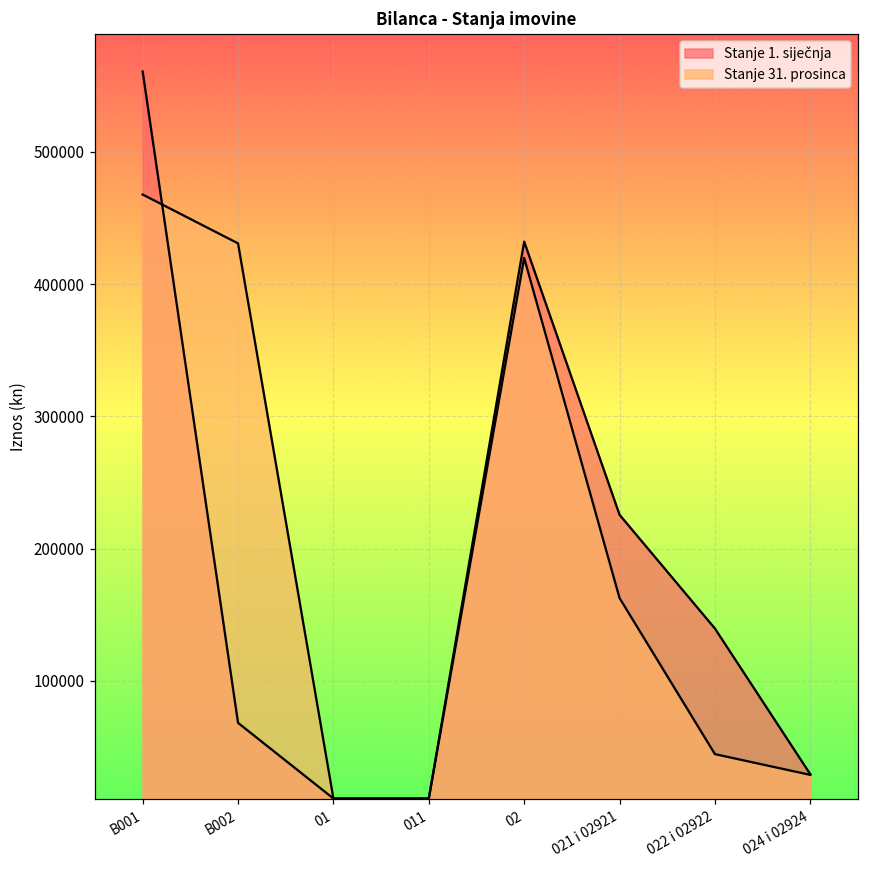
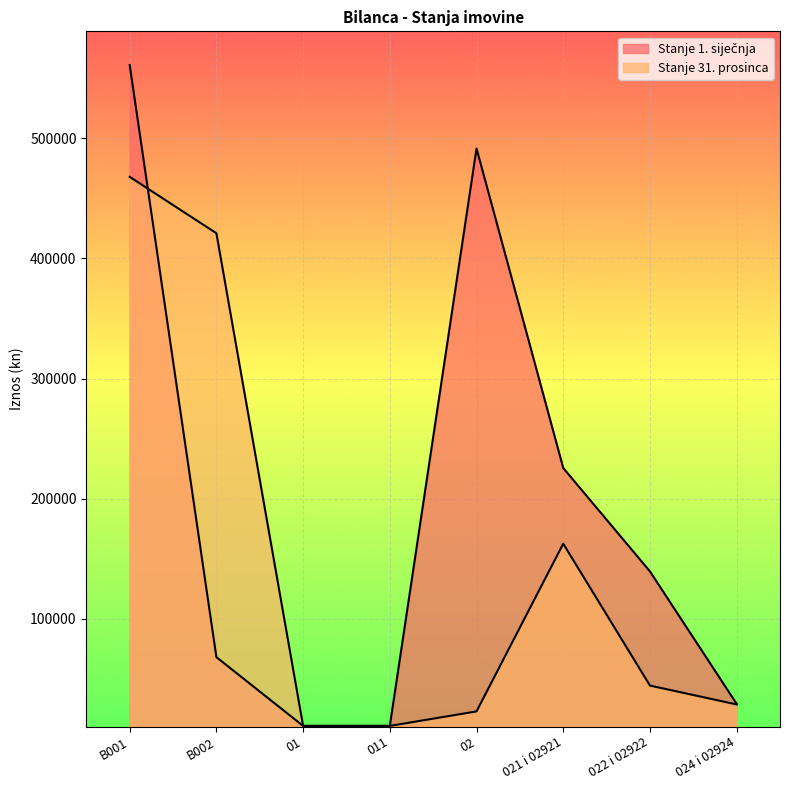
  {
    "Stanje 1. siječnja": {
      "B001": 561000,
      "B002": 68000,
-     "02": 432000,
+     "02": 491000,
      "021 i 02921": 226000,
      "022 i 02922": 140000
    },
    "Stanje 31. prosinca": {
      "B001": 468000,
-     "B002": 431000,
-     "02": 420000,
+     "B002": 421000,
+     "02": 23000,
      "021 i 02921": 163000,
      "022 i 02922": 45000
    }
  }
